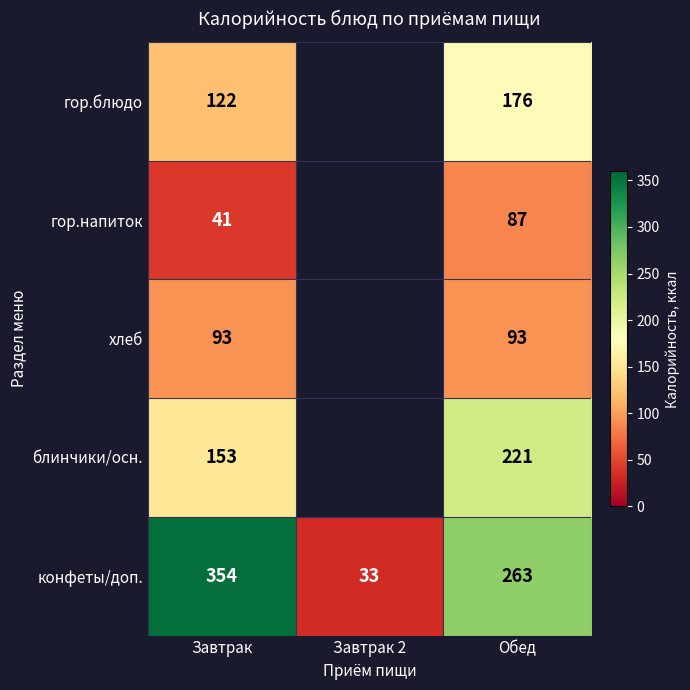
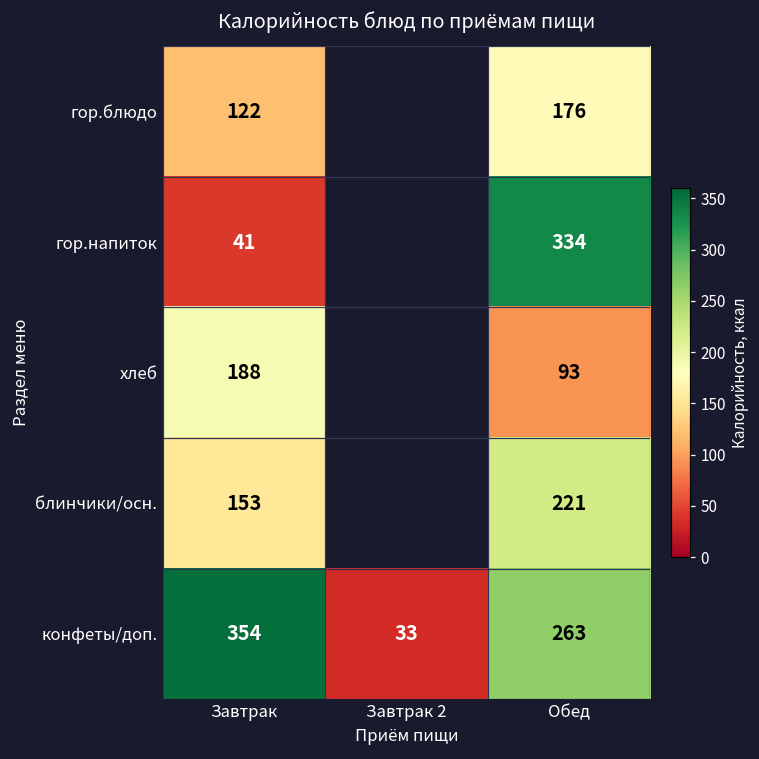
  {
    "гор.блюдо": {
      "Завтрак": 122,
      "Обед": 176
    },
    "гор.напиток": {
      "Завтрак": 41,
-     "Обед": 87
+     "Обед": 334
    },
    "хлеб": {
-     "Завтрак": 93,
+     "Завтрак": 188,
      "Обед": 93
    },
    "блинчики/осн.": {
      "Завтрак": 153,
      "Обед": 221
    },
    "конфеты/доп.": {
      "Завтрак": 354,
      "Завтрак 2": 33,
      "Обед": 263
    }
  }
